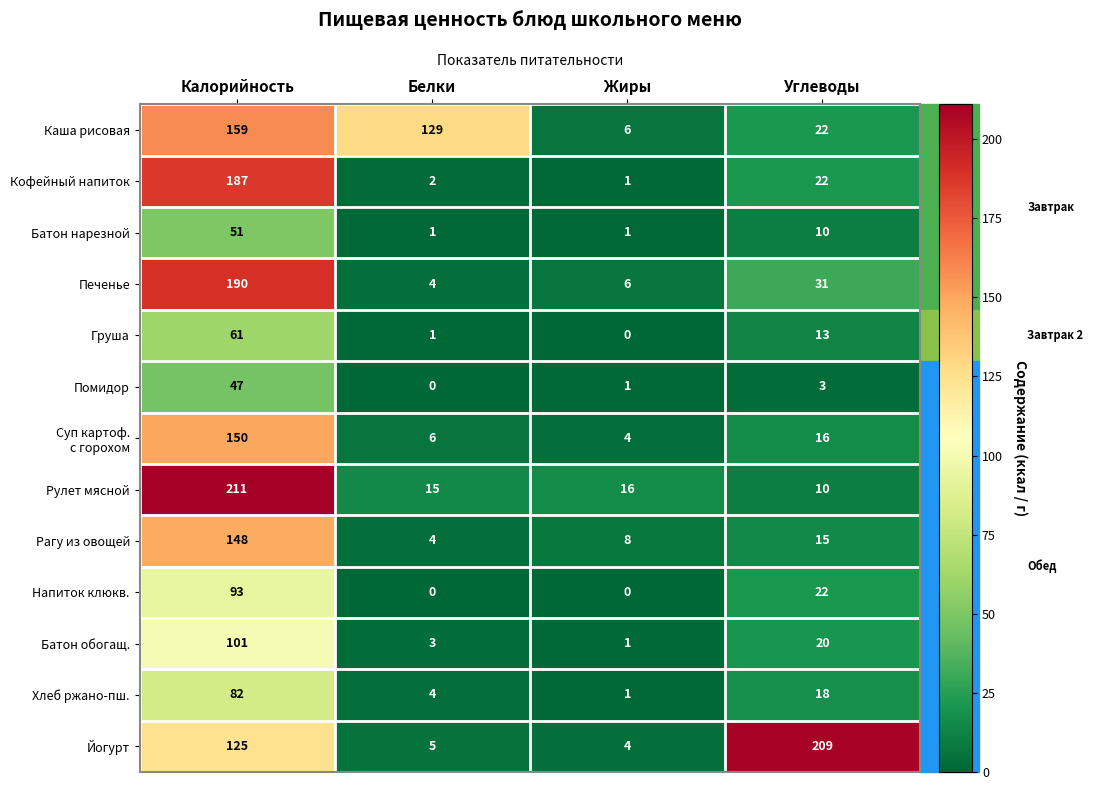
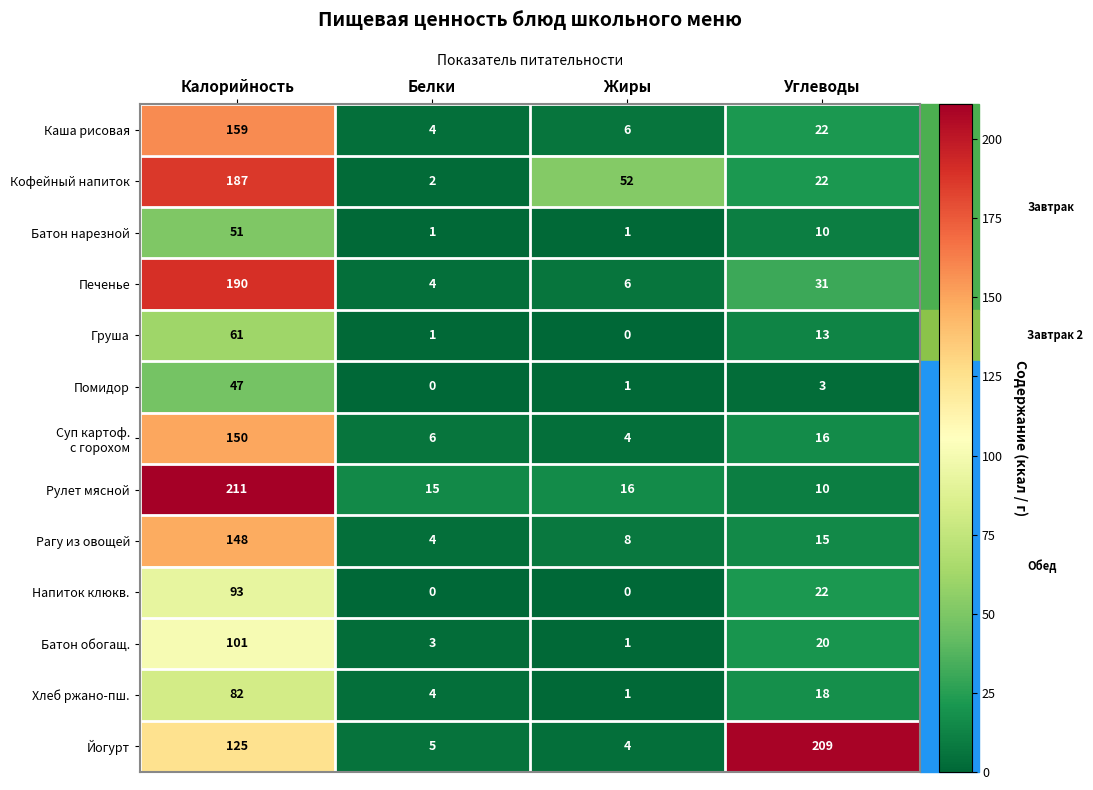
  {
    "Каша рисовая": {
      "Калорийность": 159,
-     "Белки": 129,
+     "Белки": 4,
      "Жиры": 6,
      "Углеводы": 22
    },
    "Кофейный напиток": {
      "Калорийность": 187,
      "Белки": 2,
-     "Жиры": 1,
+     "Жиры": 52,
      "Углеводы": 22
    },
    "Батон нарезной": {
      "Калорийность": 51,
      "Белки": 1,
      "Жиры": 1,
      "Углеводы": 10
    },
    "Печенье": {
      "Калорийность": 190,
      "Белки": 4,
      "Жиры": 6,
      "Углеводы": 31
    },
    "Груша": {
      "Калорийность": 61,
      "Белки": 1,
      "Жиры": 0,
      "Углеводы": 13
    },
    "Помидор": {
      "Калорийность": 47,
      "Белки": 0,
      "Жиры": 1,
      "Углеводы": 3
    },
    "Суп картоф. с горохом": {
      "Калорийность": 150,
      "Белки": 6,
      "Жиры": 4,
      "Углеводы": 16
    },
    "Рулет мясной": {
      "Калорийность": 211,
      "Белки": 15,
      "Жиры": 16,
      "Углеводы": 10
    },
    "Рагу из овощей": {
      "Калорийность": 148,
      "Белки": 4,
      "Жиры": 8,
      "Углеводы": 15
    },
    "Напиток клюкв.": {
      "Калорийность": 93,
      "Белки": 0,
      "Жиры": 0,
      "Углеводы": 22
    },
    "Батон обогащ.": {
      "Калорийность": 101,
      "Белки": 3,
      "Жиры": 1,
      "Углеводы": 20
    },
    "Хлеб ржано-пш.": {
      "Калорийность": 82,
      "Белки": 4,
      "Жиры": 1,
      "Углеводы": 18
    },
    "Йогурт": {
      "Калорийность": 125,
      "Белки": 5,
      "Жиры": 4,
      "Углеводы": 209
    }
  }
